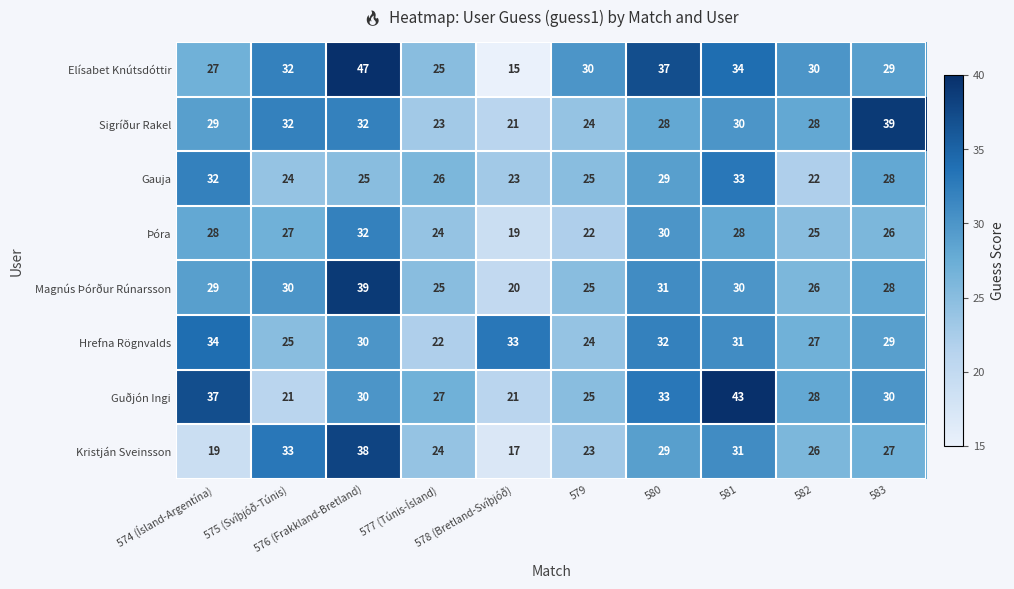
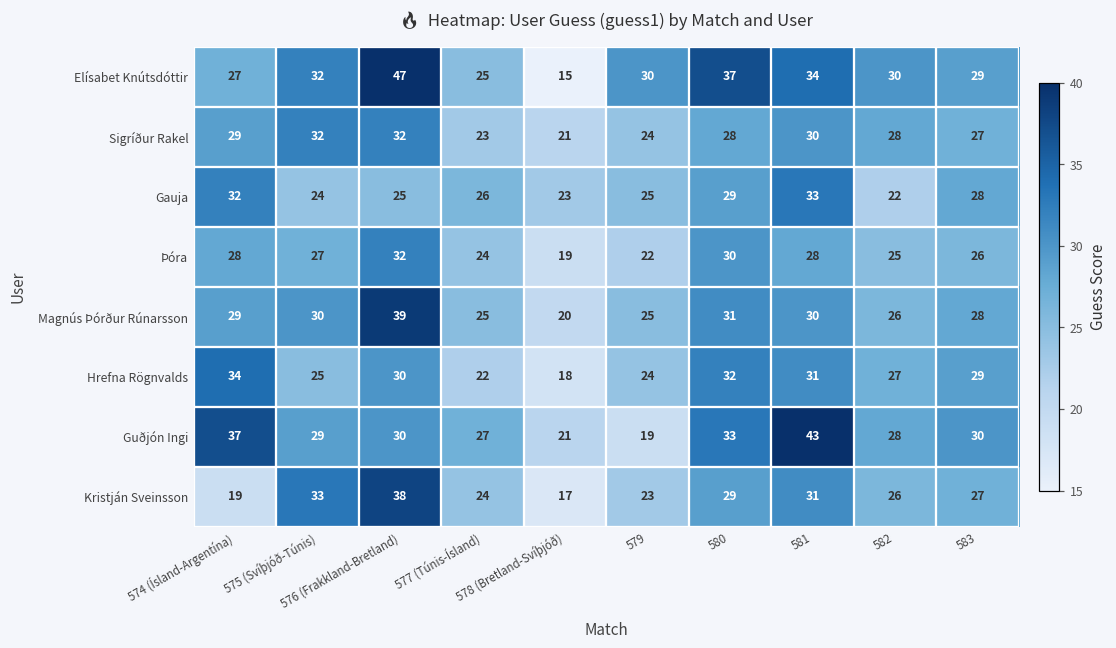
  {
    "Elísabet Knútsdóttir": {
      "574 (Ísland-Argentína)": 27,
      "575 (Svíþjóð-Túnis)": 32,
      "576 (Frakkland-Bretland)": 47,
      "577 (Túnis-Ísland)": 25,
      "578 (Bretland-Svíþjóð)": 15,
      "579": 30,
      "580": 37,
      "581": 34,
      "582": 30,
      "583": 29
    },
    "Sigríður Rakel": {
      "574 (Ísland-Argentína)": 29,
      "575 (Svíþjóð-Túnis)": 32,
      "576 (Frakkland-Bretland)": 32,
      "577 (Túnis-Ísland)": 23,
      "578 (Bretland-Svíþjóð)": 21,
      "579": 24,
      "580": 28,
      "581": 30,
      "582": 28,
-     "583": 39
+     "583": 27
    },
    "Gauja": {
      "574 (Ísland-Argentína)": 32,
      "575 (Svíþjóð-Túnis)": 24,
      "576 (Frakkland-Bretland)": 25,
      "577 (Túnis-Ísland)": 26,
      "578 (Bretland-Svíþjóð)": 23,
      "579": 25,
      "580": 29,
      "581": 33,
      "582": 22,
      "583": 28
    },
    "Þóra": {
      "574 (Ísland-Argentína)": 28,
      "575 (Svíþjóð-Túnis)": 27,
      "576 (Frakkland-Bretland)": 32,
      "577 (Túnis-Ísland)": 24,
      "578 (Bretland-Svíþjóð)": 19,
      "579": 22,
      "580": 30,
      "581": 28,
      "582": 25,
      "583": 26
    },
    "Magnús Þórður Rúnarsson": {
      "574 (Ísland-Argentína)": 29,
      "575 (Svíþjóð-Túnis)": 30,
      "576 (Frakkland-Bretland)": 39,
      "577 (Túnis-Ísland)": 25,
      "578 (Bretland-Svíþjóð)": 20,
      "579": 25,
      "580": 31,
      "581": 30,
      "582": 26,
      "583": 28
    },
    "Hrefna Rögnvalds": {
      "574 (Ísland-Argentína)": 34,
      "575 (Svíþjóð-Túnis)": 25,
      "576 (Frakkland-Bretland)": 30,
      "577 (Túnis-Ísland)": 22,
-     "578 (Bretland-Svíþjóð)": 33,
+     "578 (Bretland-Svíþjóð)": 18,
      "579": 24,
      "580": 32,
      "581": 31,
      "582": 27,
      "583": 29
    },
    "Guðjón Ingi": {
      "574 (Ísland-Argentína)": 37,
-     "575 (Svíþjóð-Túnis)": 21,
+     "575 (Svíþjóð-Túnis)": 29,
      "576 (Frakkland-Bretland)": 30,
      "577 (Túnis-Ísland)": 27,
      "578 (Bretland-Svíþjóð)": 21,
-     "579": 25,
+     "579": 19,
      "580": 33,
      "581": 43,
      "582": 28,
      "583": 30
    },
    "Kristján Sveinsson": {
      "574 (Ísland-Argentína)": 19,
      "575 (Svíþjóð-Túnis)": 33,
      "576 (Frakkland-Bretland)": 38,
      "577 (Túnis-Ísland)": 24,
      "578 (Bretland-Svíþjóð)": 17,
      "579": 23,
      "580": 29,
      "581": 31,
      "582": 26,
      "583": 27
    }
  }
